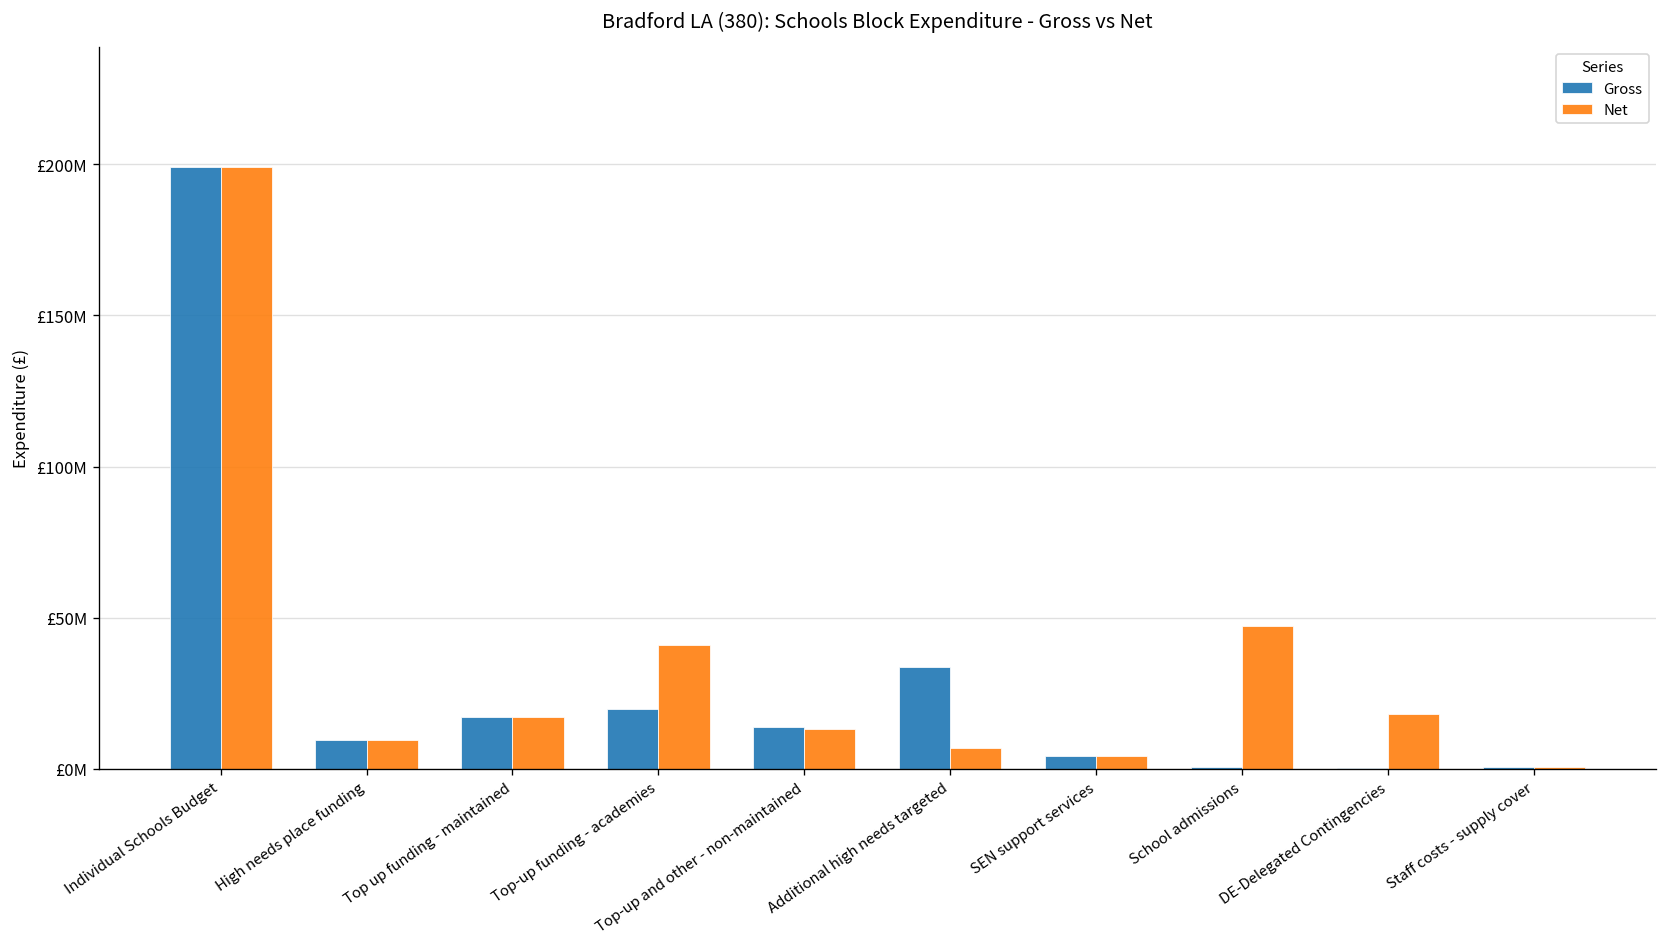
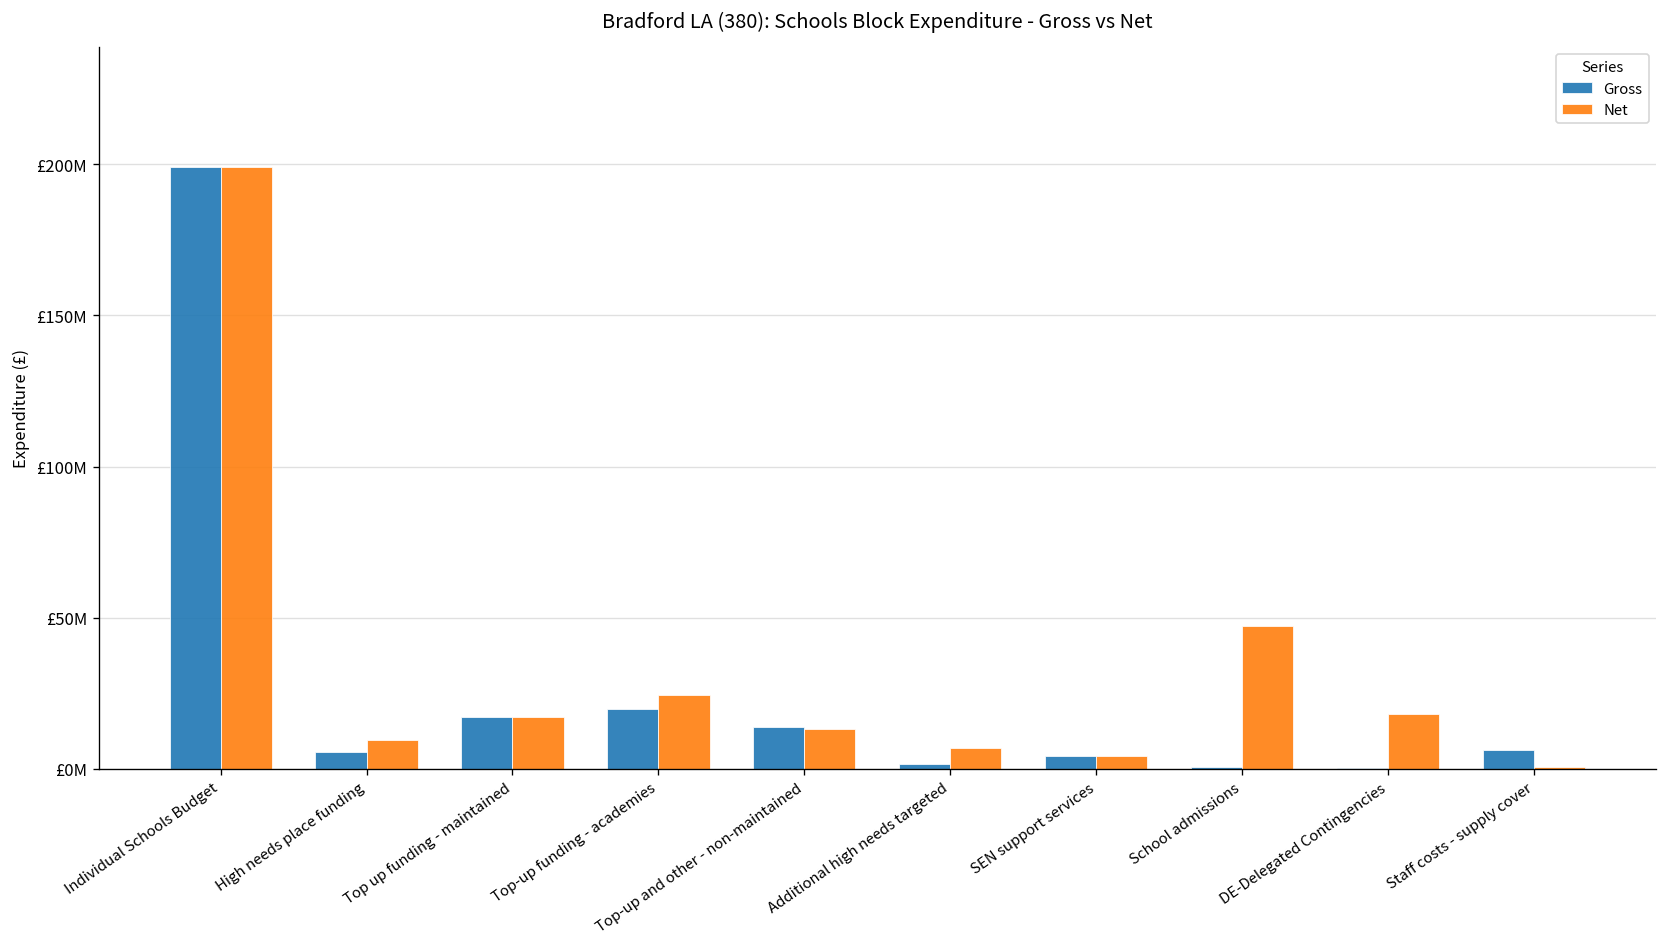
  {
    "Gross": {
      "Individual Schools Budget": "£199000000",
-     "High needs place funding": "£9000000",
+     "High needs place funding": "£6000000",
      "Top up funding - maintained": "£17000000",
      "Top-up funding - academies": "£20000000",
      "Top-up and other - non-maintained": "£14000000",
-     "Additional high needs targeted": "£34000000",
+     "Additional high needs targeted": "£2000000",
      "SEN support services": "£4000000",
-     "Staff costs - supply cover": "£1000000"
+     "Staff costs - supply cover": "£6000000"
    },
    "Net": {
      "Individual Schools Budget": "£199000000",
      "High needs place funding": "£9000000",
      "Top up funding - maintained": "£17000000",
-     "Top-up funding - academies": "£41000000",
+     "Top-up funding - academies": "£25000000",
      "Top-up and other - non-maintained": "£13000000",
      "Additional high needs targeted": "£7000000",
      "SEN support services": "£4000000",
      "School admissions": "£47000000",
      "DE-Delegated Contingencies": "£18000000"
    }
  }
